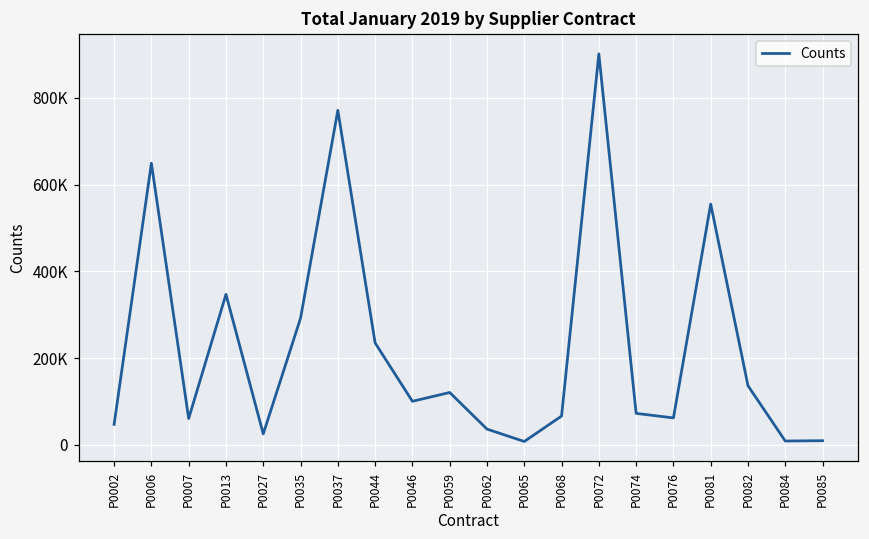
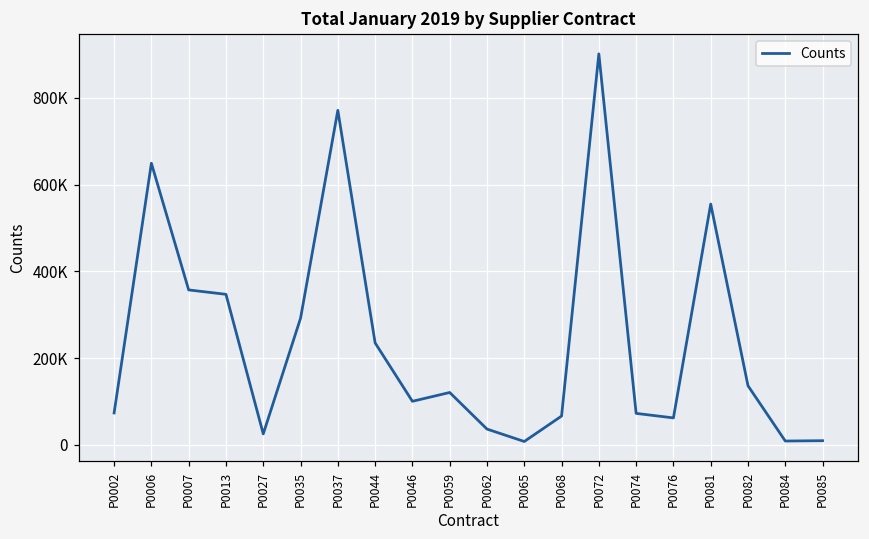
  {
-   "P0002": 50000,
+   "P0002": 70000,
    "P0006": 650000,
-   "P0007": 60000,
+   "P0007": 360000,
    "P0013": 350000,
    "P0027": 20000,
    "P0035": 290000,
    "P0037": 770000,
    "P0044": 230000,
    "P0046": 100000,
    "P0059": 120000,
    "P0062": 40000,
    "P0065": 10000,
    "P0068": 70000,
    "P0072": 900000,
    "P0074": 70000,
    "P0076": 60000,
    "P0081": 550000,
    "P0082": 140000,
    "P0084": 10000,
    "P0085": 10000
  }
